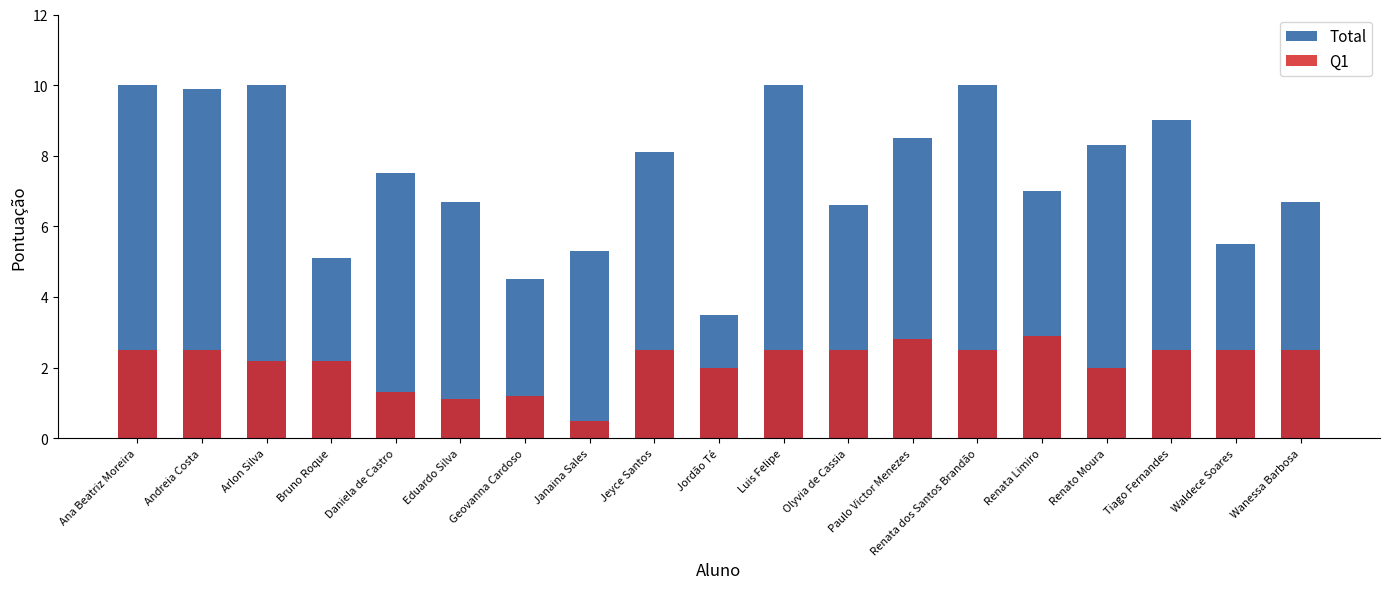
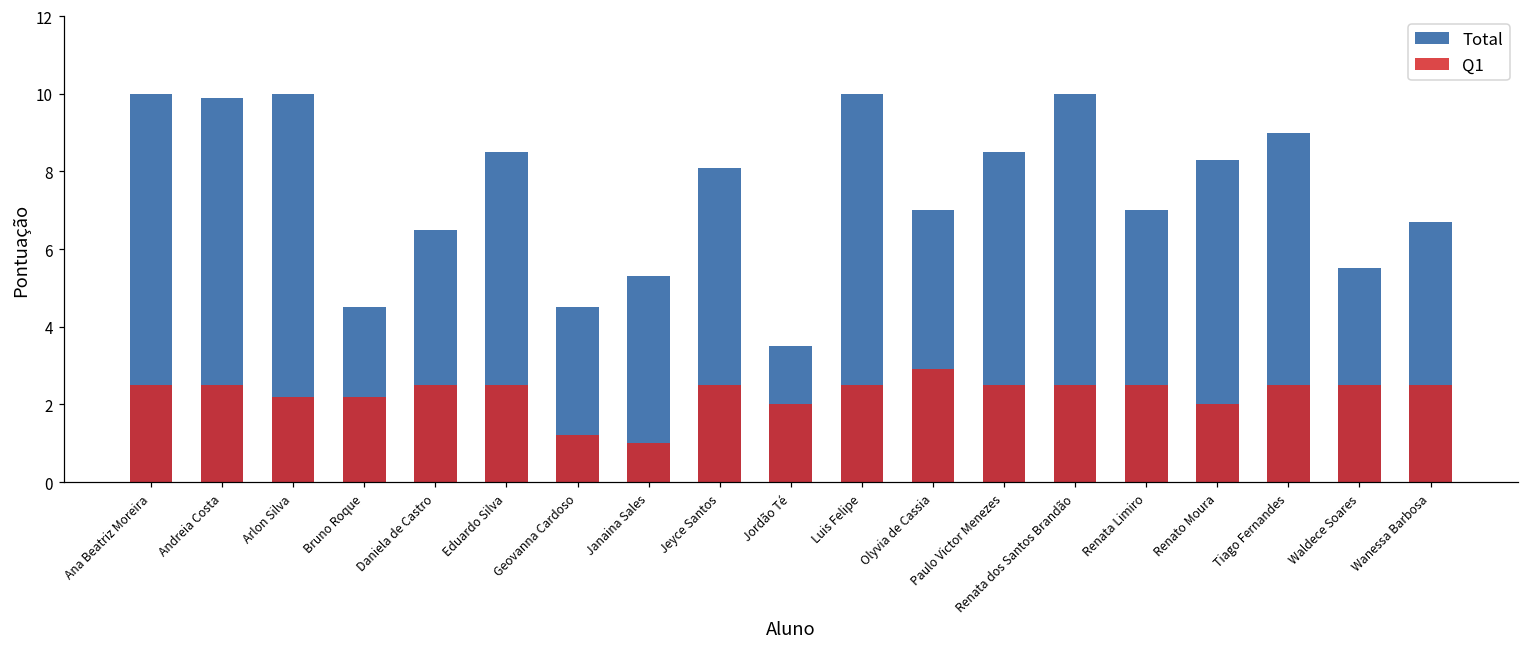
  {
    "Total": {
      "Ana Beatriz Moreira": 10.0,
      "Andreia Costa": 9.9,
      "Arlon Silva": 10.0,
-     "Bruno Roque": 5.1,
-     "Daniela de Castro": 7.5,
-     "Eduardo Silva": 6.7,
+     "Bruno Roque": 4.5,
+     "Daniela de Castro": 6.5,
+     "Eduardo Silva": 8.5,
      "Geovanna Cardoso": 4.5,
      "Janaina Sales": 5.3,
      "Jeyce Santos": 8.1,
      "Jordão Té": 3.5,
      "Luis Felipe": 10.0,
-     "Olyvia de Cassia": 6.6,
+     "Olyvia de Cassia": 7.0,
      "Paulo Victor Menezes": 8.5,
      "Renata dos Santos Brandão": 10.0,
      "Renata Limiro": 7.0,
      "Renato Moura": 8.3,
      "Tiago Fernandes": 9.0,
      "Waldece Soares": 5.5,
      "Wanessa Barbosa": 6.7
    },
    "Q1": {
-     "Daniela de Castro": 1.3,
-     "Eduardo Silva": 1.1,
-     "Janaina Sales": 0.5,
-     "Olyvia de Cassia": 2.5,
-     "Paulo Victor Menezes": 2.8,
-     "Renata Limiro": 2.9
+     "Daniela de Castro": 2.5,
+     "Eduardo Silva": 2.5,
+     "Janaina Sales": 1.0,
+     "Olyvia de Cassia": 2.9,
+     "Paulo Victor Menezes": 2.5,
+     "Renata Limiro": 2.5
    }
  }
